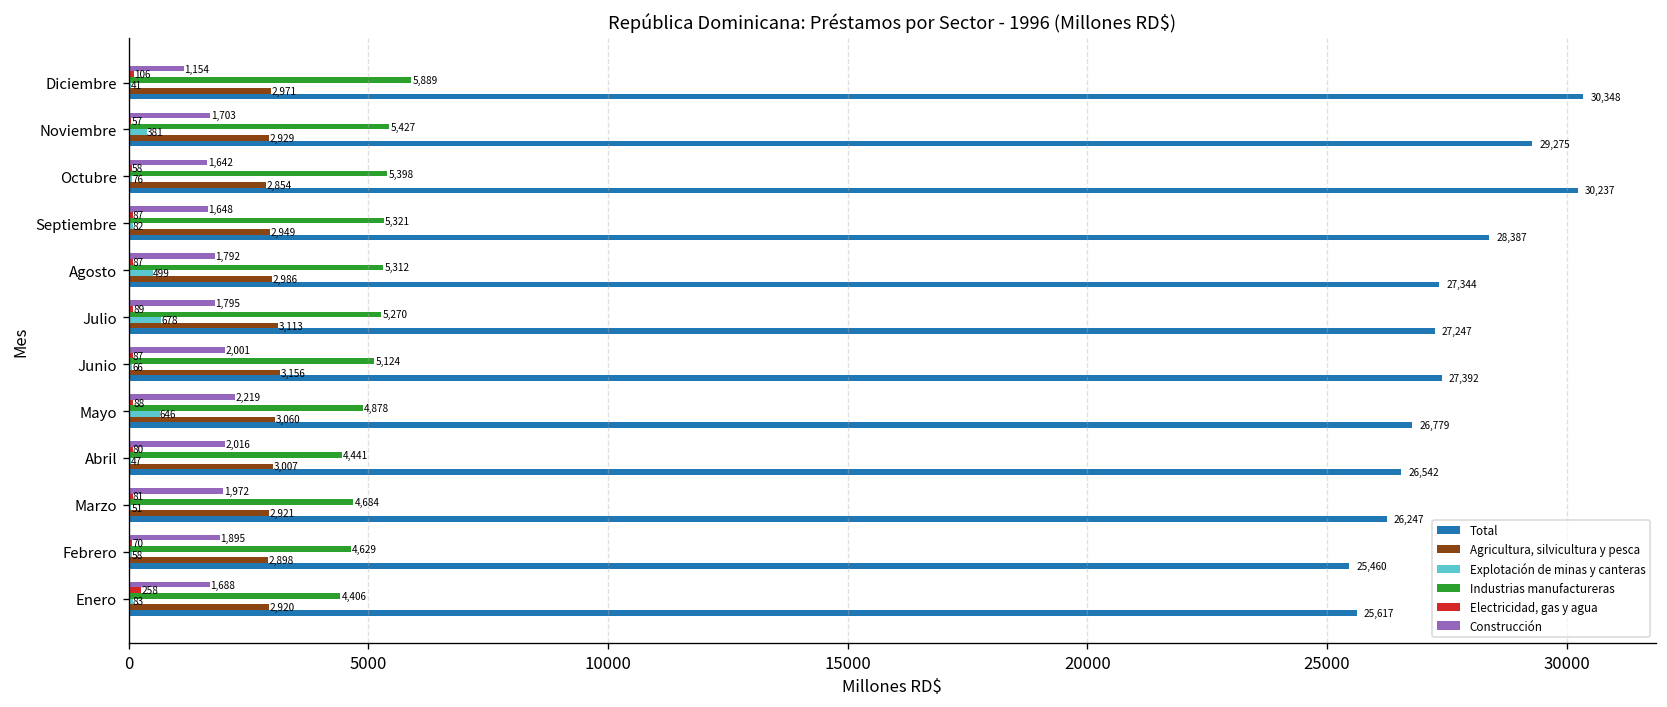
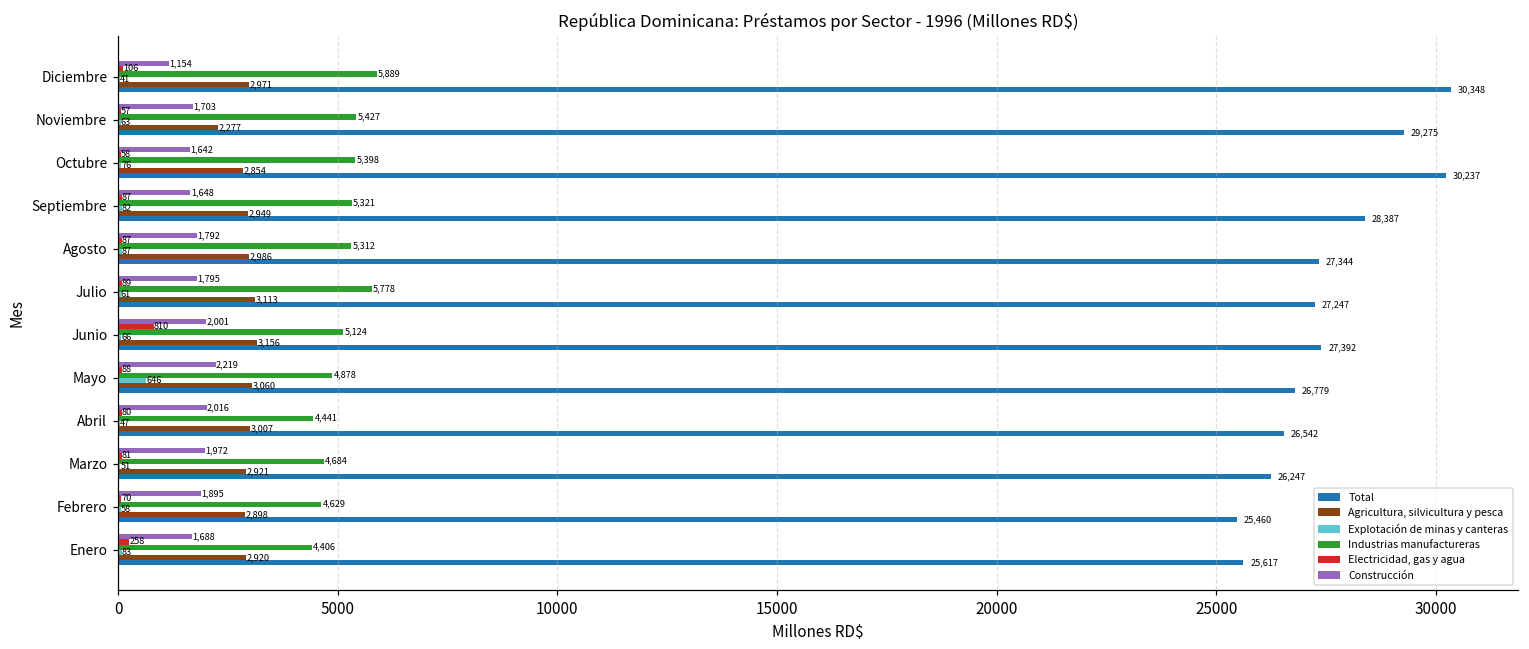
  {
    "Total": {
      "Diciembre": "30,348",
      "Noviembre": "29,275",
      "Octubre": "30,237",
      "Septiembre": "28,387",
      "Agosto": "27,344",
      "Julio": "27,247",
      "Junio": "27,392",
      "Mayo": "26,779",
      "Abril": "26,542",
      "Marzo": "26,247",
      "Febrero": "25,460",
      "Enero": "25,617"
    },
    "Agricultura, silvicultura y pesca": {
      "Diciembre": "2,971",
-     "Noviembre": "2,929",
+     "Noviembre": "2,277",
      "Octubre": "2,854",
      "Septiembre": "2,949",
      "Agosto": "2,986",
      "Julio": "3,113",
      "Junio": "3,156",
      "Mayo": "3,060",
      "Abril": "3,007",
      "Marzo": "2,921",
      "Febrero": "2,898",
      "Enero": "2,920"
    },
    "Explotación de minas y canteras": {
      "Diciembre": "41",
-     "Noviembre": "381",
+     "Noviembre": "63",
      "Octubre": "76",
      "Septiembre": "82",
-     "Agosto": "499",
-     "Julio": "678",
+     "Agosto": "87",
+     "Julio": "61",
      "Junio": "66",
      "Mayo": "646",
      "Abril": "47",
      "Marzo": "51",
      "Febrero": "58",
      "Enero": "83"
    },
    "Industrias manufactureras": {
      "Diciembre": "5,889",
      "Noviembre": "5,427",
      "Octubre": "5,398",
      "Septiembre": "5,321",
      "Agosto": "5,312",
-     "Julio": "5,270",
+     "Julio": "5,778",
      "Junio": "5,124",
      "Mayo": "4,878",
      "Abril": "4,441",
      "Marzo": "4,684",
      "Febrero": "4,629",
      "Enero": "4,406"
    },
    "Electricidad, gas y agua": {
      "Diciembre": "106",
      "Noviembre": "57",
      "Octubre": "58",
      "Septiembre": "87",
      "Agosto": "87",
      "Julio": "89",
-     "Junio": "87",
+     "Junio": "810",
      "Mayo": "88",
      "Abril": "80",
      "Marzo": "81",
      "Febrero": "70",
      "Enero": "258"
    },
    "Construcción": {
      "Diciembre": "1,154",
      "Noviembre": "1,703",
      "Octubre": "1,642",
      "Septiembre": "1,648",
      "Agosto": "1,792",
      "Julio": "1,795",
      "Junio": "2,001",
      "Mayo": "2,219",
      "Abril": "2,016",
      "Marzo": "1,972",
      "Febrero": "1,895",
      "Enero": "1,688"
    }
  }
